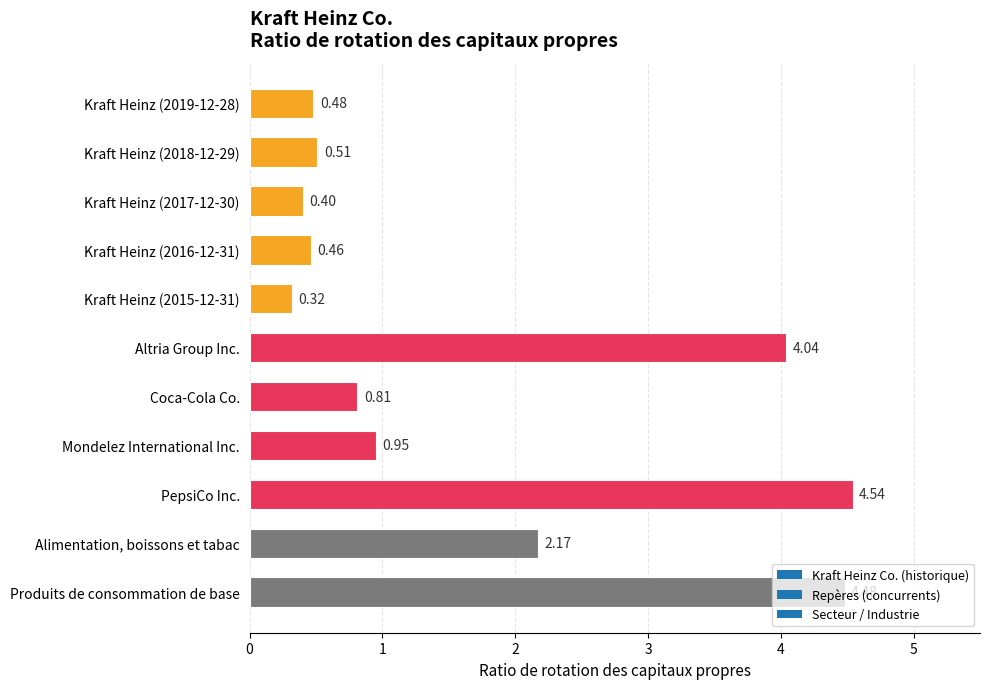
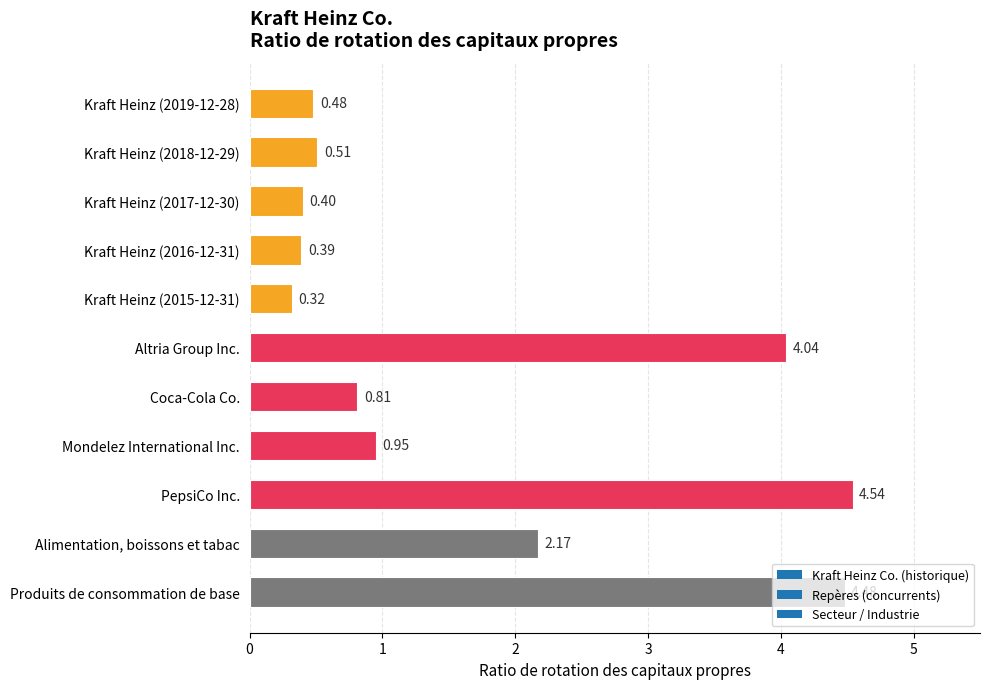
  {
    "Kraft Heinz (2019-12-28)": 0.48,
    "Kraft Heinz (2018-12-29)": 0.51,
    "Kraft Heinz (2017-12-30)": 0.40,
-   "Kraft Heinz (2016-12-31)": 0.46,
+   "Kraft Heinz (2016-12-31)": 0.39,
    "Kraft Heinz (2015-12-31)": 0.32,
    "Altria Group Inc.": 4.04,
    "Coca-Cola Co.": 0.81,
    "Mondelez International Inc.": 0.95,
    "PepsiCo Inc.": 4.54,
    "Alimentation, boissons et tabac": 2.17
  }
